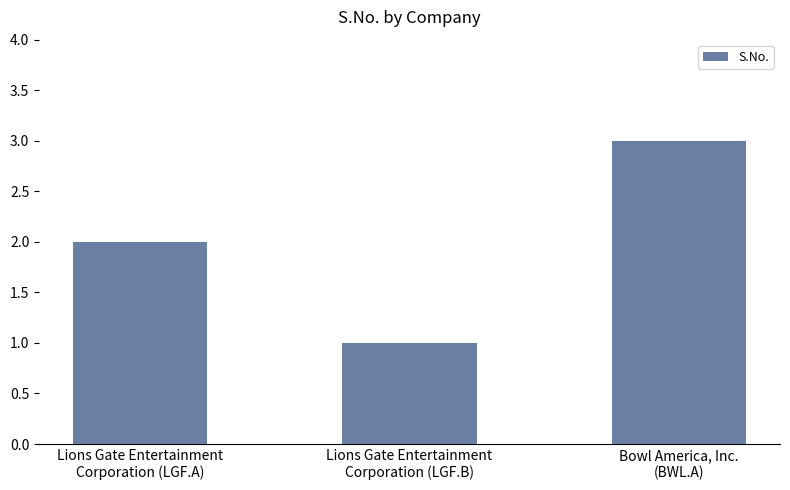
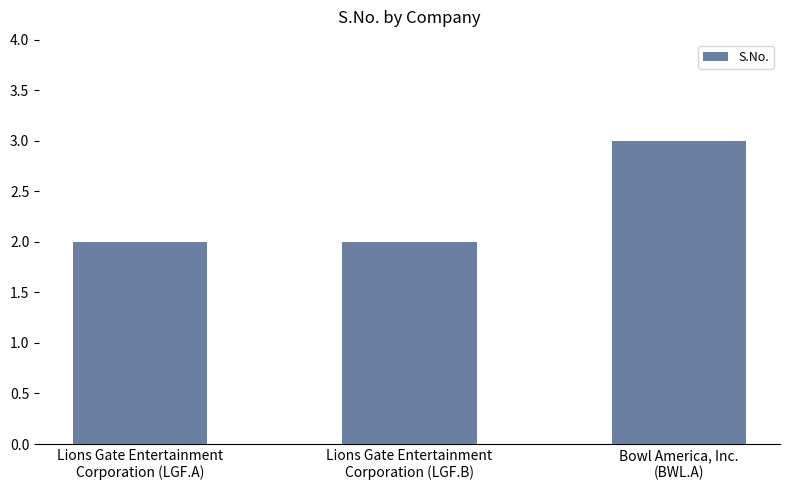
  {
    "Lions Gate Entertainment Corporation (LGF.A)": 2,
-   "Lions Gate Entertainment Corporation (LGF.B)": 1,
+   "Lions Gate Entertainment Corporation (LGF.B)": 2,
    "Bowl America, Inc. (BWL.A)": 3
  }
